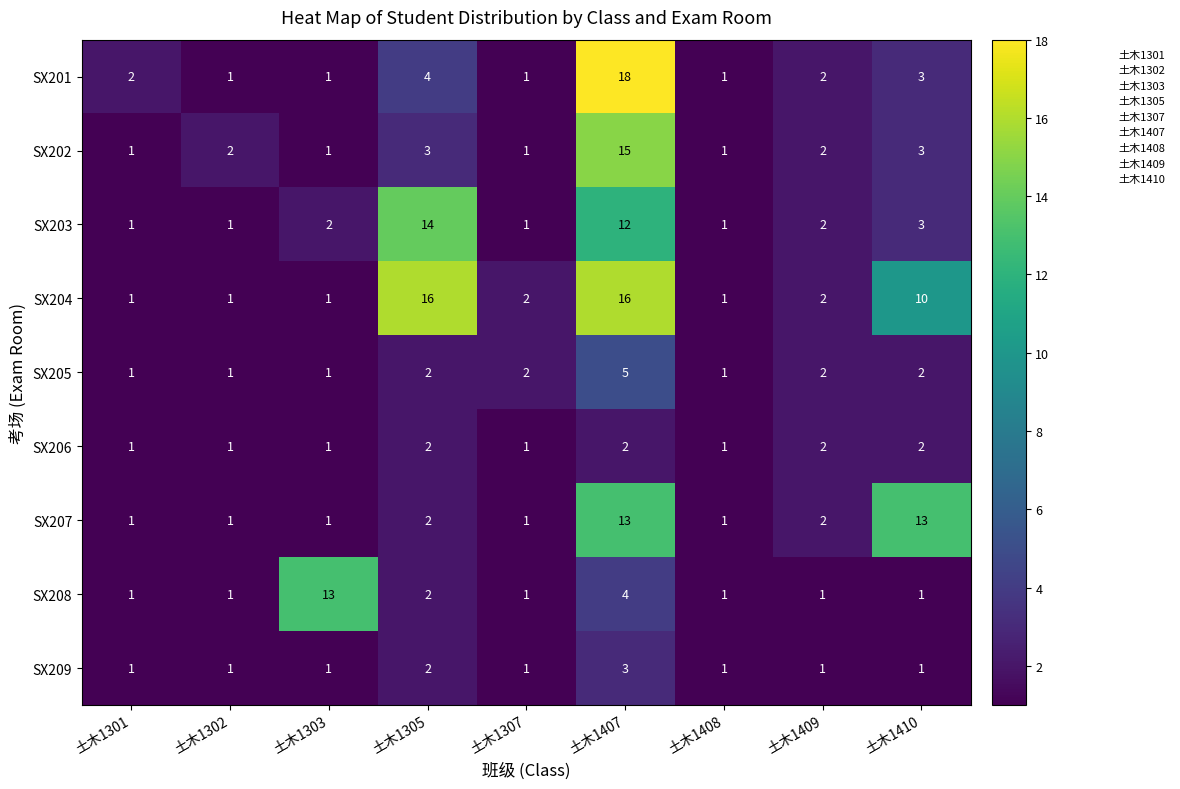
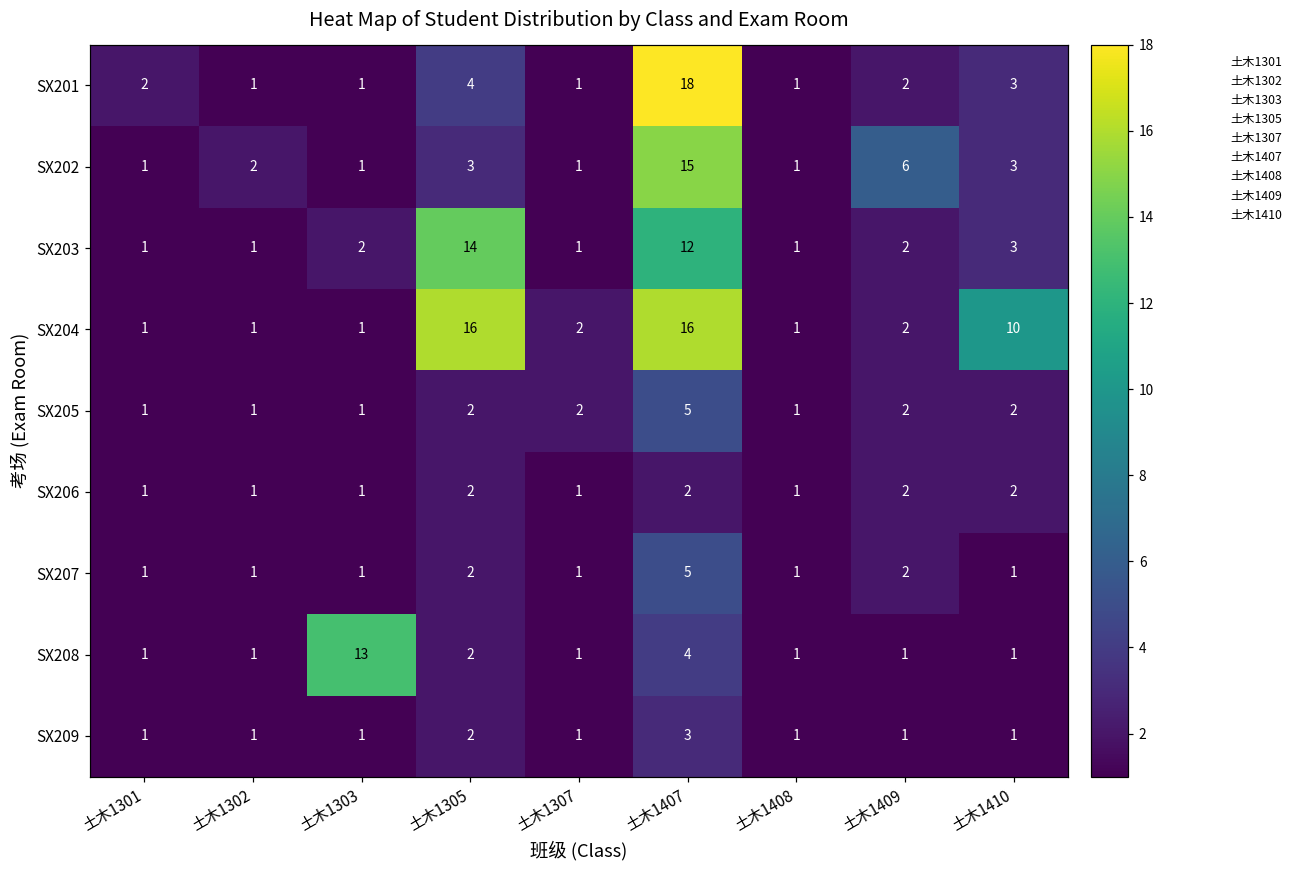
  {
    "SX201": {
      "土木1301": 2,
      "土木1302": 1,
      "土木1303": 1,
      "土木1305": 4,
      "土木1307": 1,
      "土木1407": 18,
      "土木1408": 1,
      "土木1409": 2,
      "土木1410": 3
    },
    "SX202": {
      "土木1301": 1,
      "土木1302": 2,
      "土木1303": 1,
      "土木1305": 3,
      "土木1307": 1,
      "土木1407": 15,
      "土木1408": 1,
-     "土木1409": 2,
+     "土木1409": 6,
      "土木1410": 3
    },
    "SX203": {
      "土木1301": 1,
      "土木1302": 1,
      "土木1303": 2,
      "土木1305": 14,
      "土木1307": 1,
      "土木1407": 12,
      "土木1408": 1,
      "土木1409": 2,
      "土木1410": 3
    },
    "SX204": {
      "土木1301": 1,
      "土木1302": 1,
      "土木1303": 1,
      "土木1305": 16,
      "土木1307": 2,
      "土木1407": 16,
      "土木1408": 1,
      "土木1409": 2,
      "土木1410": 10
    },
    "SX205": {
      "土木1301": 1,
      "土木1302": 1,
      "土木1303": 1,
      "土木1305": 2,
      "土木1307": 2,
      "土木1407": 5,
      "土木1408": 1,
      "土木1409": 2,
      "土木1410": 2
    },
    "SX206": {
      "土木1301": 1,
      "土木1302": 1,
      "土木1303": 1,
      "土木1305": 2,
      "土木1307": 1,
      "土木1407": 2,
      "土木1408": 1,
      "土木1409": 2,
      "土木1410": 2
    },
    "SX207": {
      "土木1301": 1,
      "土木1302": 1,
      "土木1303": 1,
      "土木1305": 2,
      "土木1307": 1,
-     "土木1407": 13,
+     "土木1407": 5,
      "土木1408": 1,
      "土木1409": 2,
-     "土木1410": 13
+     "土木1410": 1
    },
    "SX208": {
      "土木1301": 1,
      "土木1302": 1,
      "土木1303": 13,
      "土木1305": 2,
      "土木1307": 1,
      "土木1407": 4,
      "土木1408": 1,
      "土木1409": 1,
      "土木1410": 1
    },
    "SX209": {
      "土木1301": 1,
      "土木1302": 1,
      "土木1303": 1,
      "土木1305": 2,
      "土木1307": 1,
      "土木1407": 3,
      "土木1408": 1,
      "土木1409": 1,
      "土木1410": 1
    }
  }
